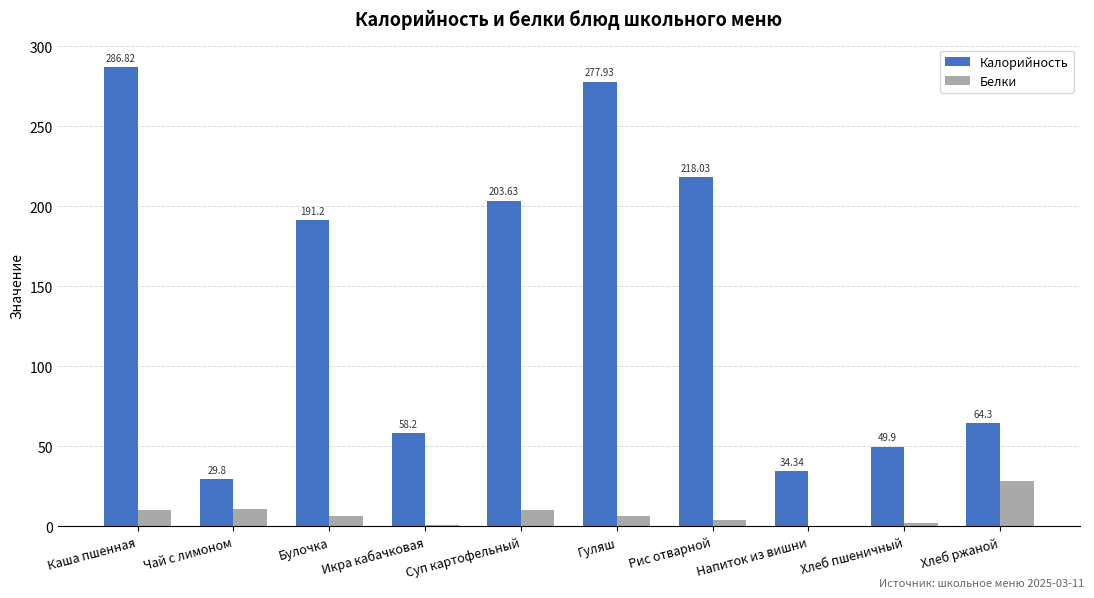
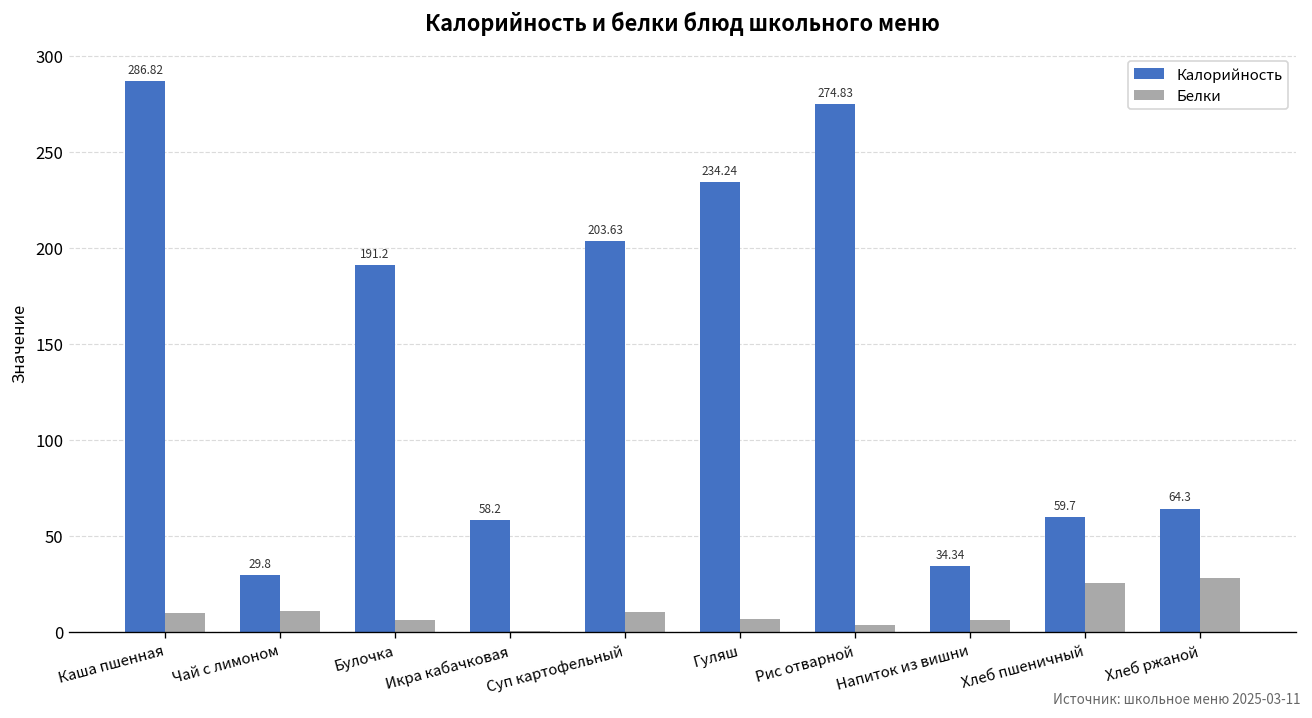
  {
    "Калорийность": {
      "Каша пшенная": 286.82,
      "Чай с лимоном": 29.8,
      "Булочка": 191.2,
      "Икра кабачковая": 58.2,
      "Суп картофельный": 203.63,
-     "Гуляш": 277.93,
-     "Рис отварной": 218.03,
+     "Гуляш": 234.24,
+     "Рис отварной": 274.83,
      "Напиток из вишни": 34.34,
-     "Хлеб пшеничный": 49.9,
+     "Хлеб пшеничный": 59.7,
      "Хлеб ржаной": 64.3
    },
    "Белки": {
      "Каша пшенная": 10,
      "Чай с лимоном": 11,
      "Булочка": 7,
      "Суп картофельный": 10,
      "Гуляш": 7,
      "Рис отварной": 4,
-     "Напиток из вишни": 0,
-     "Хлеб пшеничный": 2,
+     "Напиток из вишни": 6,
+     "Хлеб пшеничный": 25,
      "Хлеб ржаной": 28
    }
  }
